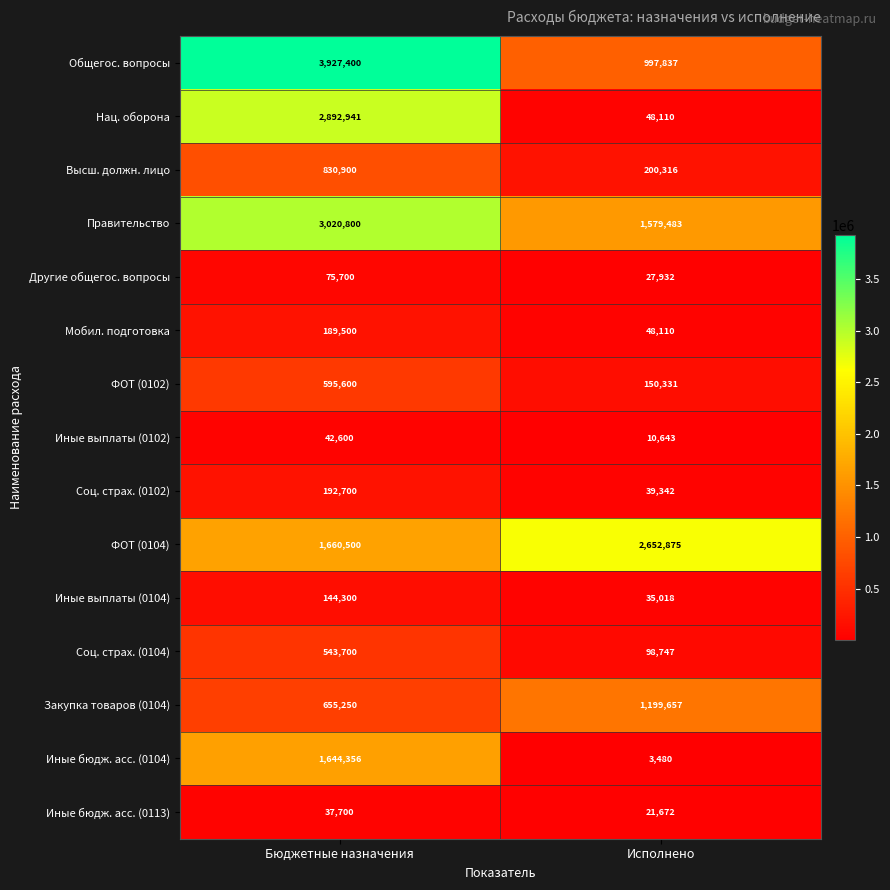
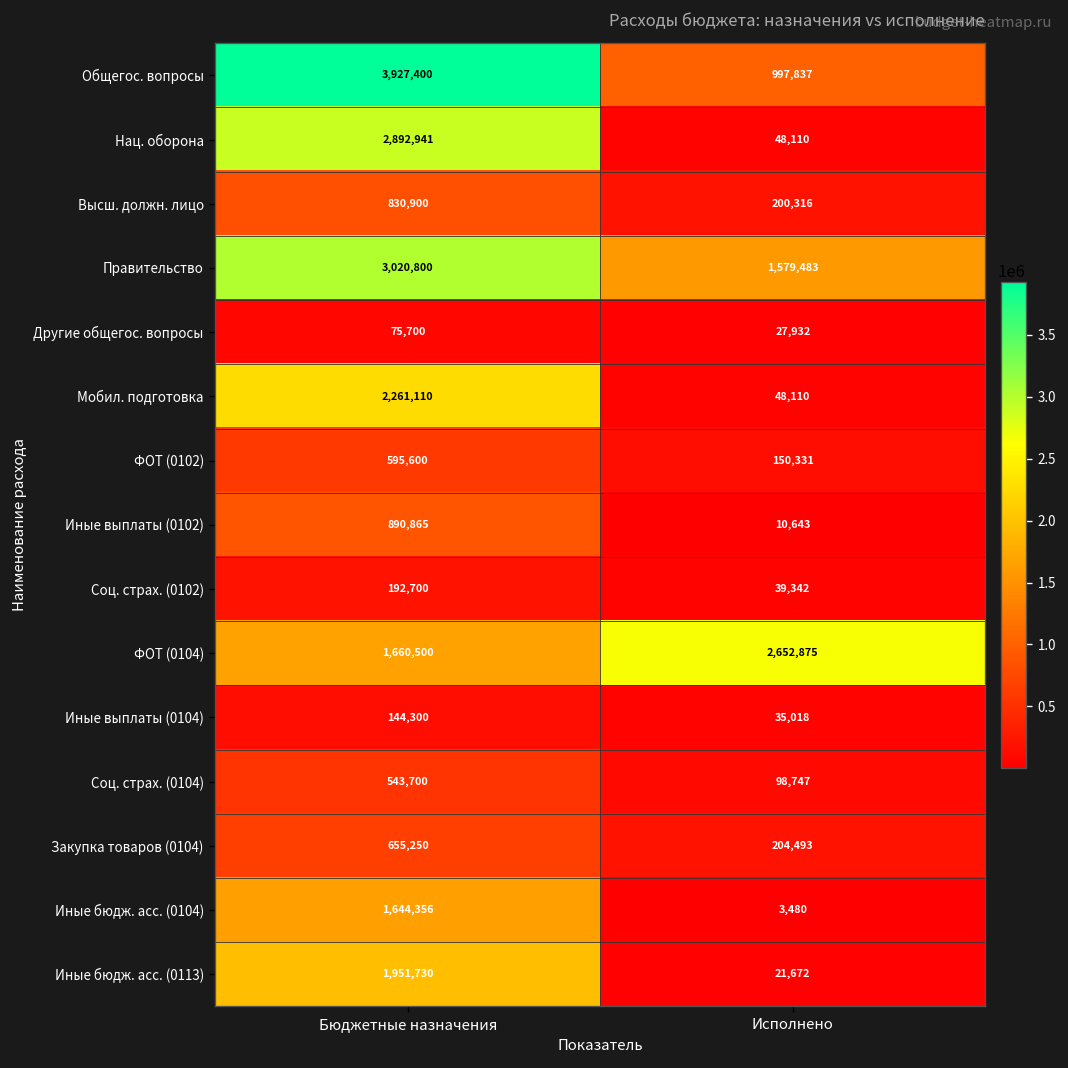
  {
    "Общегос. вопросы": {
      "Бюджетные назначения": "3,927,400",
      "Исполнено": "997,837"
    },
    "Нац. оборона": {
      "Бюджетные назначения": "2,892,941",
      "Исполнено": "48,110"
    },
    "Высш. должн. лицо": {
      "Бюджетные назначения": "830,900",
      "Исполнено": "200,316"
    },
    "Правительство": {
      "Бюджетные назначения": "3,020,800",
      "Исполнено": "1,579,483"
    },
    "Другие общегос. вопросы": {
      "Бюджетные назначения": "75,700",
      "Исполнено": "27,932"
    },
    "Мобил. подготовка": {
-     "Бюджетные назначения": "189,500",
+     "Бюджетные назначения": "2,261,110",
      "Исполнено": "48,110"
    },
    "ФОТ (0102)": {
      "Бюджетные назначения": "595,600",
      "Исполнено": "150,331"
    },
    "Иные выплаты (0102)": {
-     "Бюджетные назначения": "42,600",
+     "Бюджетные назначения": "890,865",
      "Исполнено": "10,643"
    },
    "Соц. страх. (0102)": {
      "Бюджетные назначения": "192,700",
      "Исполнено": "39,342"
    },
    "ФОТ (0104)": {
      "Бюджетные назначения": "1,660,500",
      "Исполнено": "2,652,875"
    },
    "Иные выплаты (0104)": {
      "Бюджетные назначения": "144,300",
      "Исполнено": "35,018"
    },
    "Соц. страх. (0104)": {
      "Бюджетные назначения": "543,700",
      "Исполнено": "98,747"
    },
    "Закупка товаров (0104)": {
      "Бюджетные назначения": "655,250",
-     "Исполнено": "1,199,657"
+     "Исполнено": "204,493"
    },
    "Иные бюдж. асс. (0104)": {
      "Бюджетные назначения": "1,644,356",
      "Исполнено": "3,480"
    },
    "Иные бюдж. асс. (0113)": {
-     "Бюджетные назначения": "37,700",
+     "Бюджетные назначения": "1,951,730",
      "Исполнено": "21,672"
    }
  }
